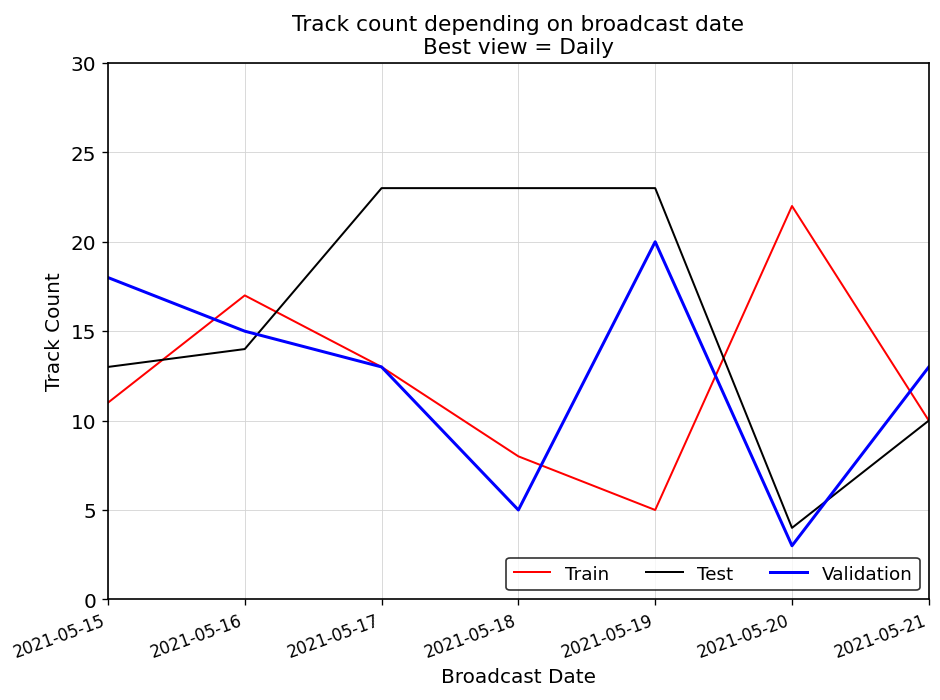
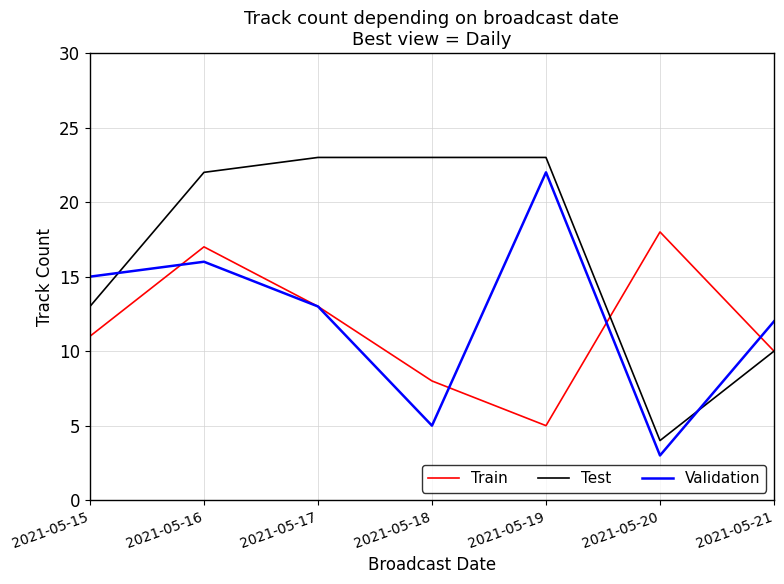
  {
    "Train": {
      "2021-05-15": 11,
      "2021-05-16": 17,
      "2021-05-18": 8,
      "2021-05-19": 5,
-     "2021-05-20": 22
+     "2021-05-20": 18
    },
    "Test": {
      "2021-05-15": 13,
-     "2021-05-16": 14,
+     "2021-05-16": 22,
      "2021-05-17": 23,
      "2021-05-18": 23,
      "2021-05-19": 23,
      "2021-05-20": 4
    },
    "Validation": {
-     "2021-05-15": 18,
-     "2021-05-16": 15,
+     "2021-05-15": 15,
+     "2021-05-16": 16,
      "2021-05-18": 5,
-     "2021-05-19": 20,
+     "2021-05-19": 22,
      "2021-05-20": 3,
-     "2021-05-21": 13
+     "2021-05-21": 12
    }
  }
